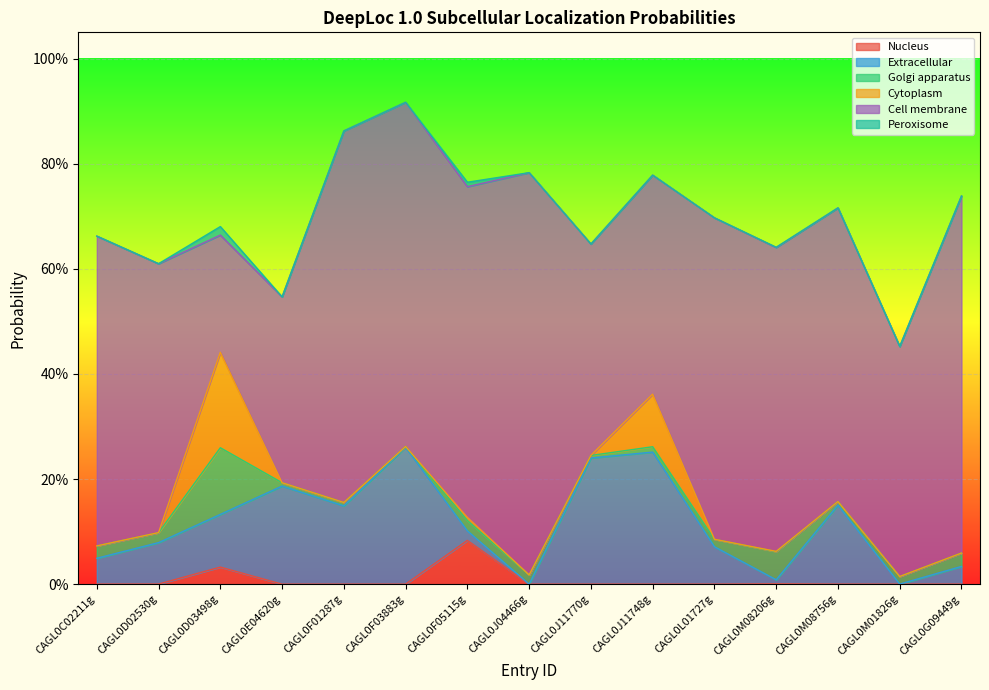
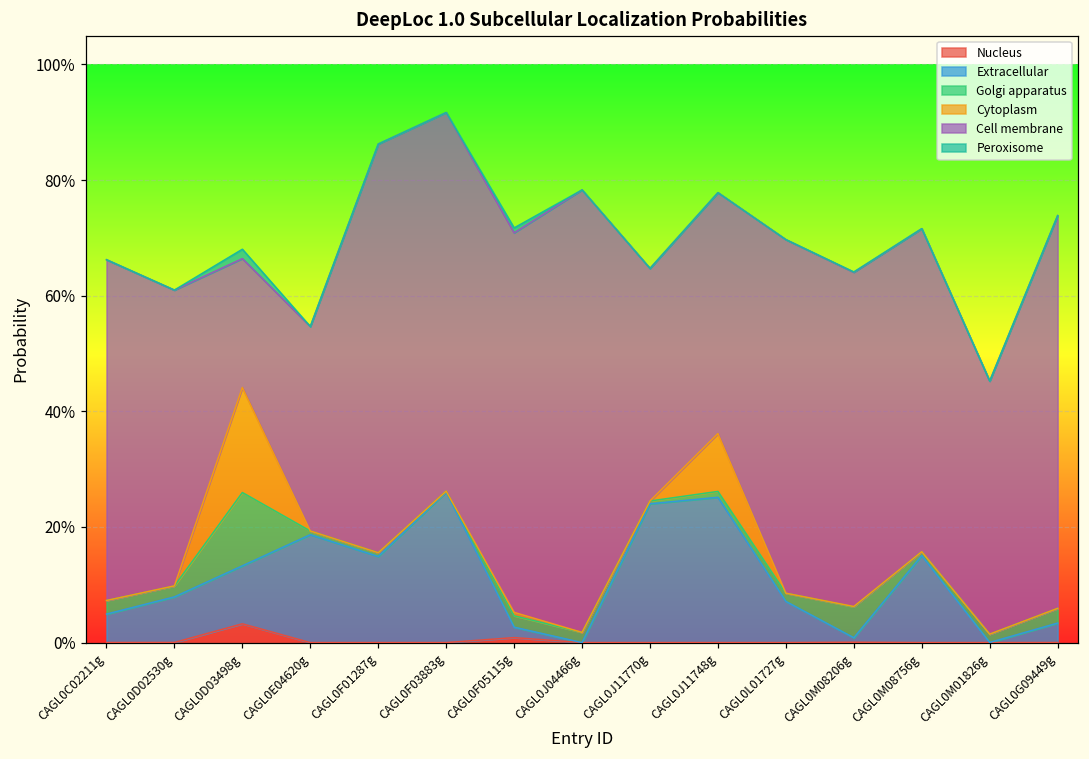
  {
    "Nucleus": {
      "CAGL0C02211g": "0%",
      "CAGL0D02530g": "0%",
      "CAGL0D03498g": "3%",
      "CAGL0E04620g": "0%",
      "CAGL0F01287g": "0%",
      "CAGL0F03883g": "0%",
-     "CAGL0F05115g": "8%",
+     "CAGL0F05115g": "1%",
      "CAGL0J11770g": "0%",
      "CAGL0J11748g": "0%",
      "CAGL0L01727g": "0%",
      "CAGL0M08206g": "0%",
      "CAGL0M08756g": "0%",
      "CAGL0G09449g": "0%"
    },
    "Extracellular": {
      "CAGL0C02211g": "5%",
      "CAGL0D02530g": "8%",
      "CAGL0D03498g": "10%",
      "CAGL0E04620g": "19%",
      "CAGL0F01287g": "15%",
      "CAGL0F05115g": "2%",
      "CAGL0J11748g": "25%",
      "CAGL0L01727g": "7%",
      "CAGL0M08206g": "1%",
      "CAGL0M08756g": "15%",
      "CAGL0G09449g": "3%"
    },
    "Cytoplasm": {
      "CAGL0D03498g": "18%",
      "CAGL0F05115g": "1%",
      "CAGL0J11748g": "10%"
    },
    "Cell membrane": {
      "CAGL0D03498g": "22%",
-     "CAGL0F05115g": "63%"
+     "CAGL0F05115g": "66%"
    }
  }
